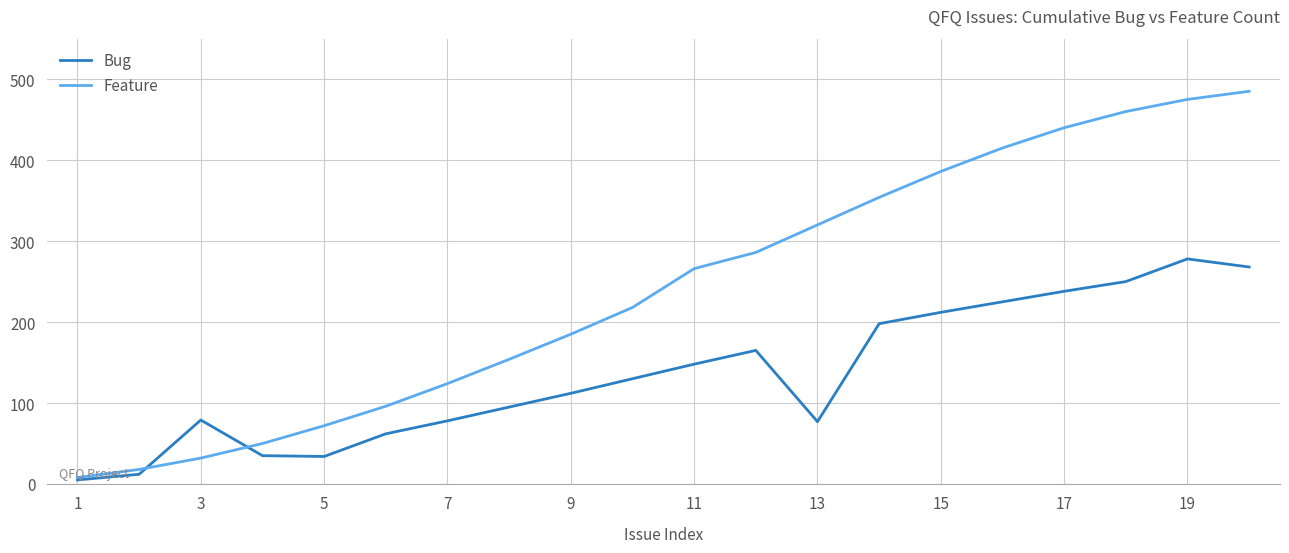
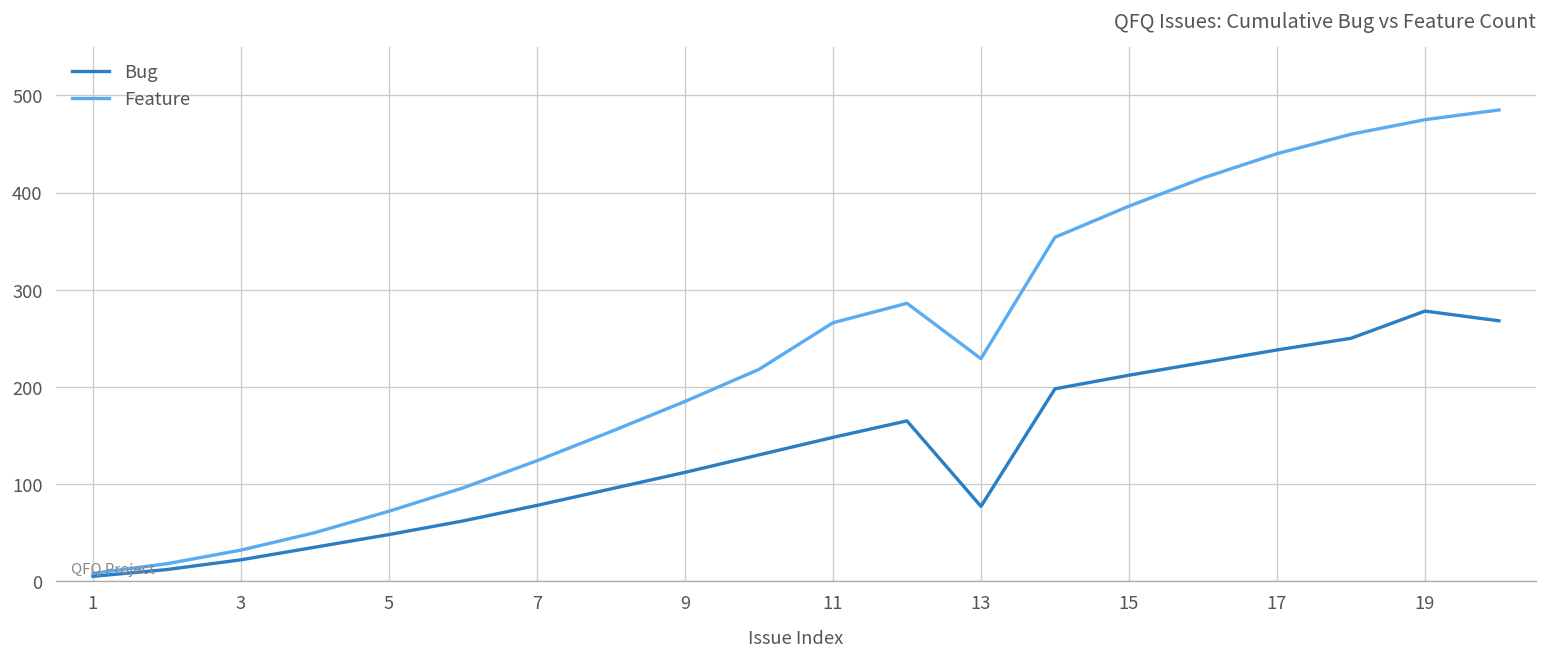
  {
    "Bug": {
-     "3": 80,
-     "5": 30,
+     "3": 20,
+     "5": 50,
      "7": 80,
      "9": 110,
      "11": 150,
      "13": 80,
      "15": 210,
      "17": 240,
      "19": 280
    },
    "Feature": {
      "3": 30,
      "5": 70,
      "7": 120,
      "9": 190,
      "11": 270,
-     "13": 320,
+     "13": 230,
      "15": 390,
      "17": 440,
      "19": 480
    }
  }
